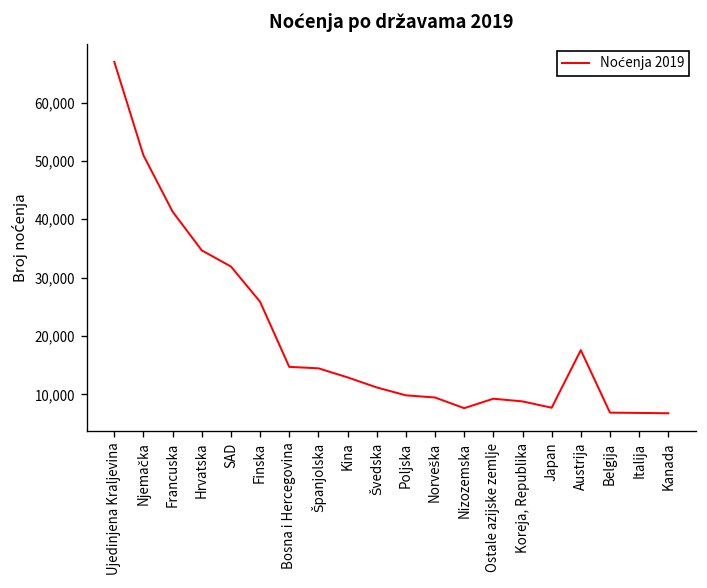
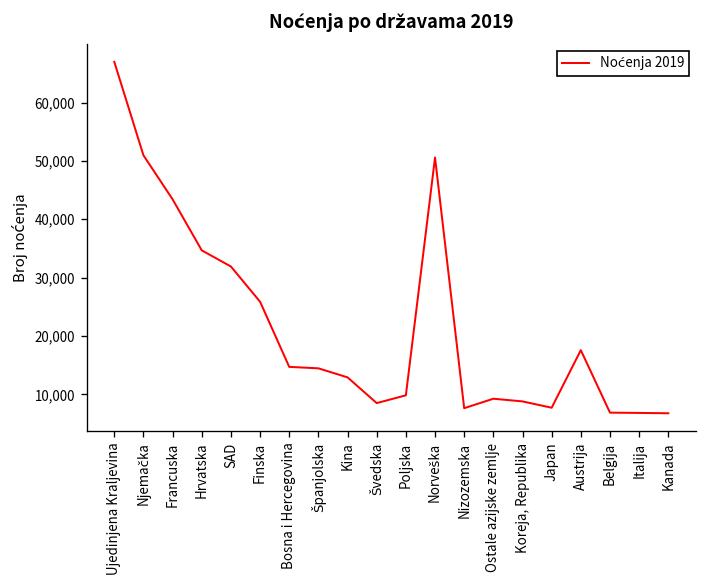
  {
    "Ujedinjena Kraljevina": "67,000",
    "Njemačka": "51,000",
-   "Francuska": "41,000",
+   "Francuska": "43,000",
    "Hrvatska": "35,000",
    "SAD": "32,000",
    "Finska": "26,000",
    "Bosna i Hercegovina": "15,000",
    "Španjolska": "14,000",
    "Kina": "13,000",
-   "Švedska": "11,000",
+   "Švedska": "9,000",
    "Poljska": "10,000",
-   "Norveška": "9,000",
+   "Norveška": "51,000",
    "Nizozemska": "8,000",
    "Ostale azijske zemlje": "9,000",
    "Koreja, Republika": "9,000",
    "Japan": "8,000",
    "Austrija": "18,000",
    "Belgija": "7,000",
    "Italija": "7,000",
    "Kanada": "7,000"
  }
